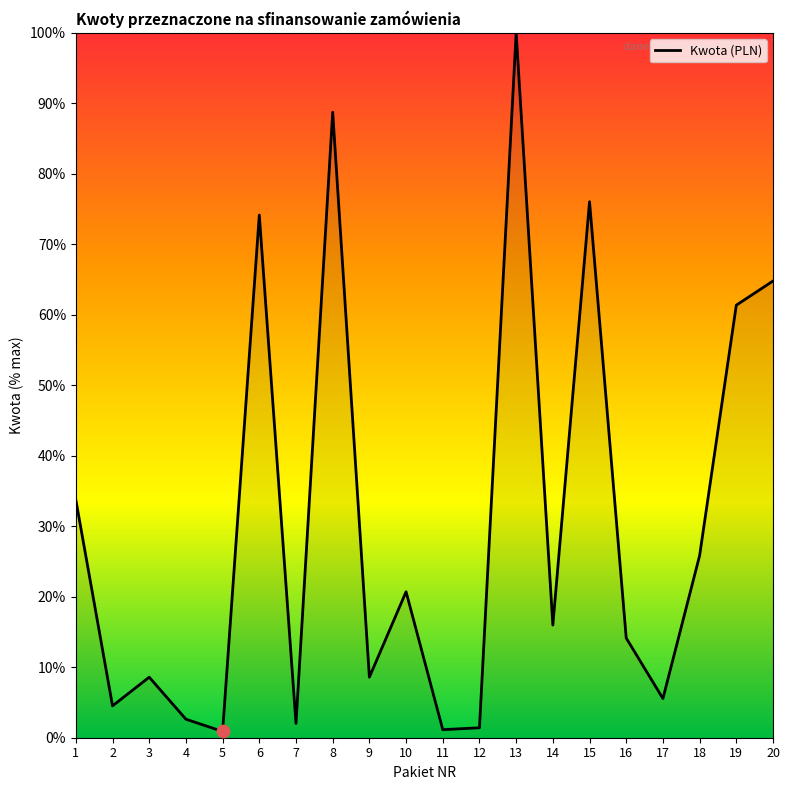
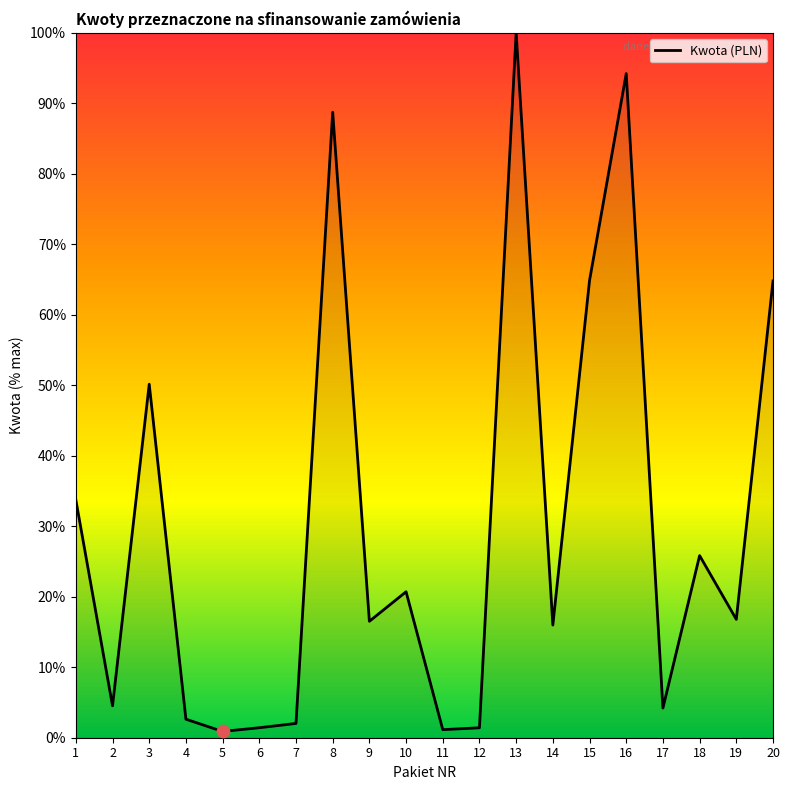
  {
    "Kwota (PLN)": {
      "1": "34%",
      "2": "5%",
-     "3": "9%",
+     "3": "50%",
      "4": "3%",
-     "6": "74%",
+     "6": "1%",
      "7": "2%",
      "8": "89%",
-     "9": "9%",
+     "9": "17%",
      "10": "21%",
      "11": "1%",
      "12": "1%",
      "13": "100%",
      "14": "16%",
-     "15": "76%",
-     "16": "14%",
-     "17": "6%",
+     "15": "65%",
+     "16": "94%",
+     "17": "4%",
      "18": "26%",
-     "19": "61%",
+     "19": "17%",
      "20": "65%"
    }
  }
